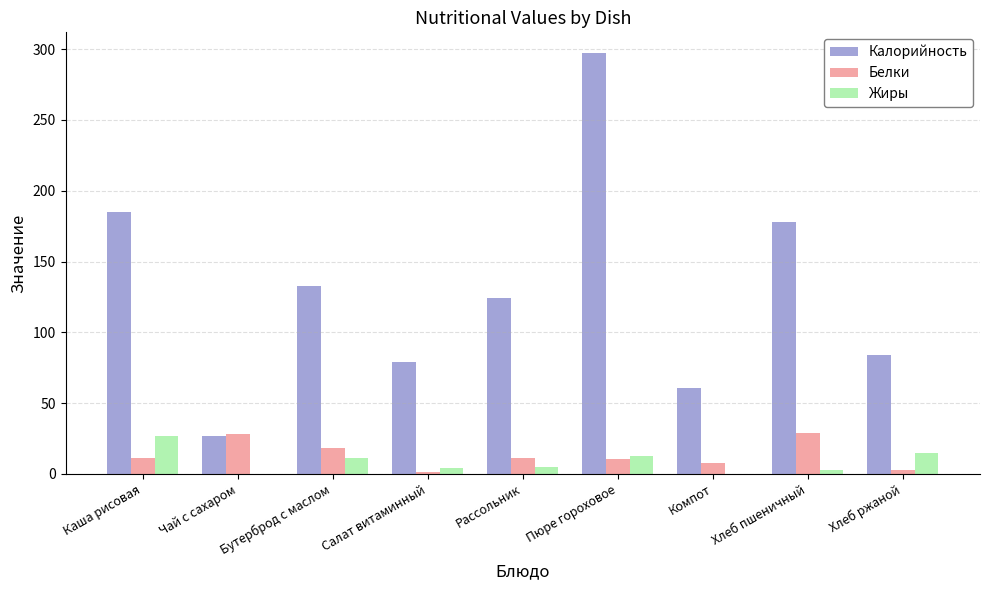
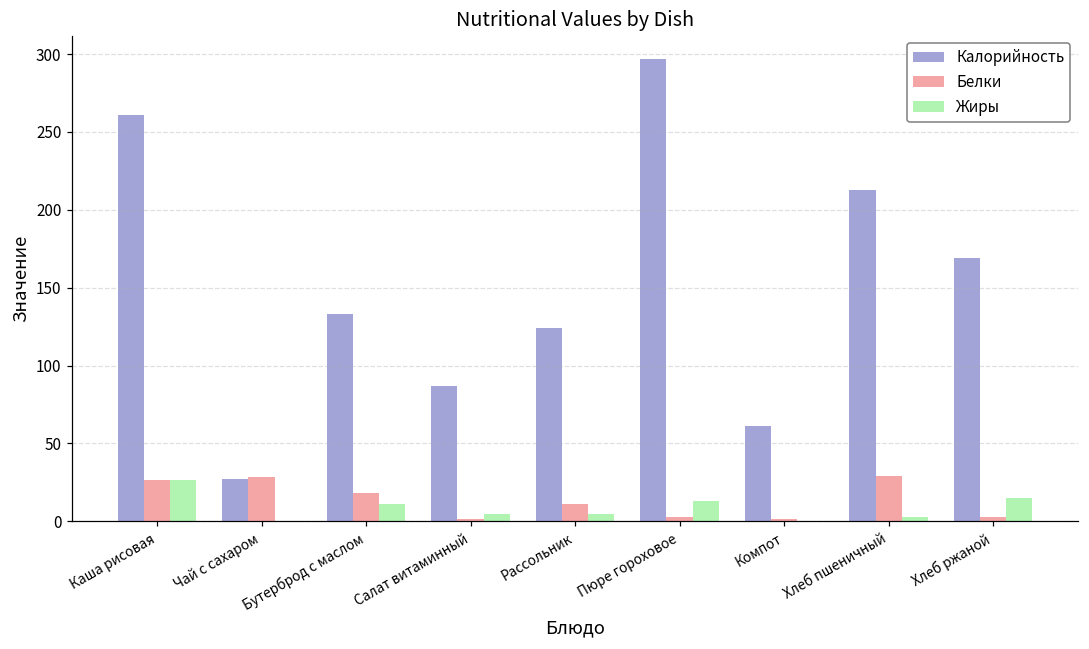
  {
    "Калорийность": {
-     "Каша рисовая": 185,
+     "Каша рисовая": 261,
      "Чай с сахаром": 27,
      "Бутерброд с маслом": 133,
-     "Салат витаминный": 79,
+     "Салат витаминный": 87,
      "Рассольник": 124,
      "Пюре гороховое": 297,
      "Компот": 61,
-     "Хлеб пшеничный": 178,
-     "Хлеб ржаной": 84
+     "Хлеб пшеничный": 213,
+     "Хлеб ржаной": 169
    },
    "Белки": {
-     "Каша рисовая": 11,
+     "Каша рисовая": 27,
      "Чай с сахаром": 29,
      "Бутерброд с маслом": 18,
      "Рассольник": 11,
-     "Пюре гороховое": 11,
-     "Компот": 8,
+     "Пюре гороховое": 3,
+     "Компот": 2,
      "Хлеб пшеничный": 29,
      "Хлеб ржаной": 3
    },
    "Жиры": {
      "Каша рисовая": 27,
      "Чай с сахаром": 0,
      "Бутерброд с маслом": 11,
      "Салат витаминный": 5,
      "Рассольник": 5,
      "Пюре гороховое": 13,
      "Хлеб пшеничный": 3,
      "Хлеб ржаной": 15
    }
  }
